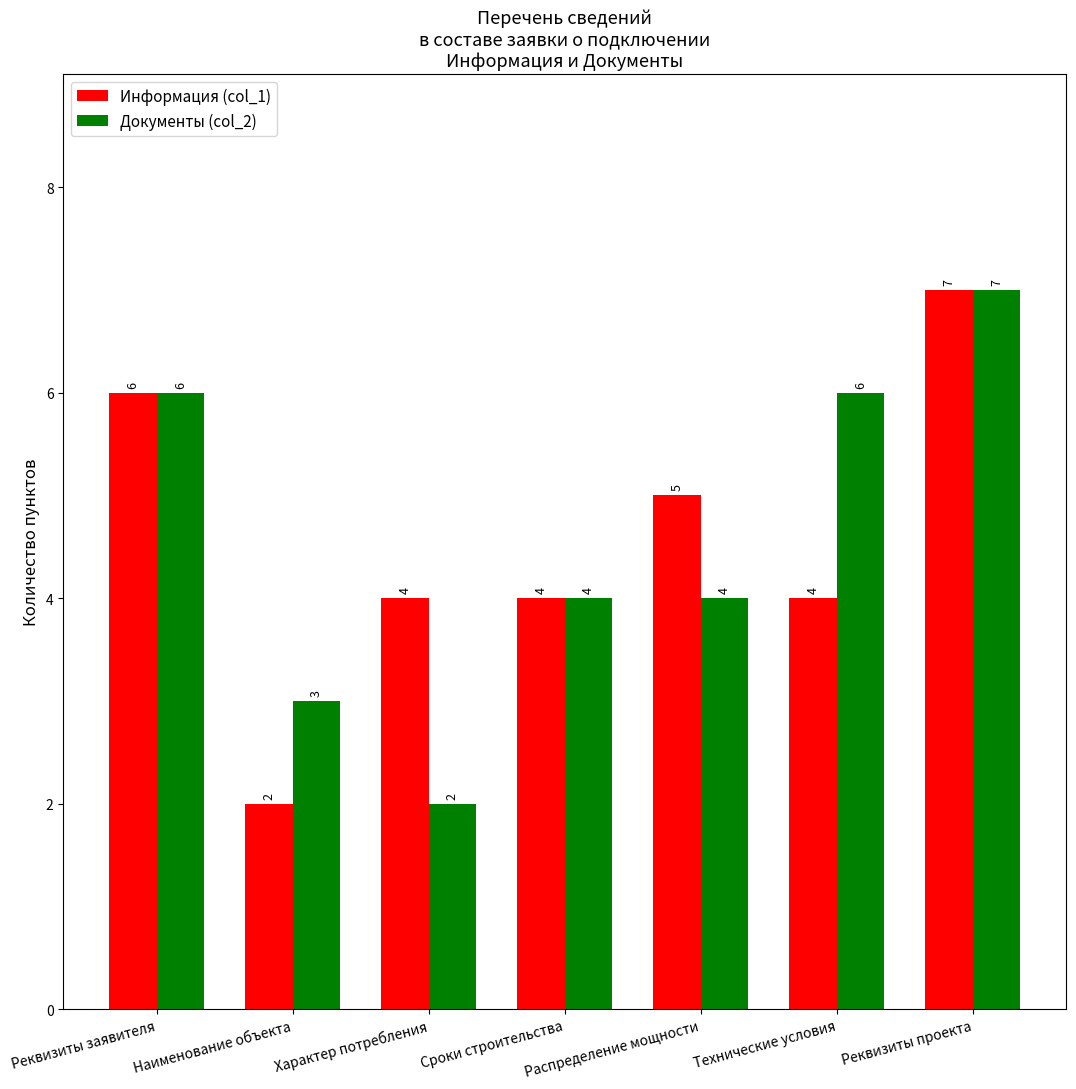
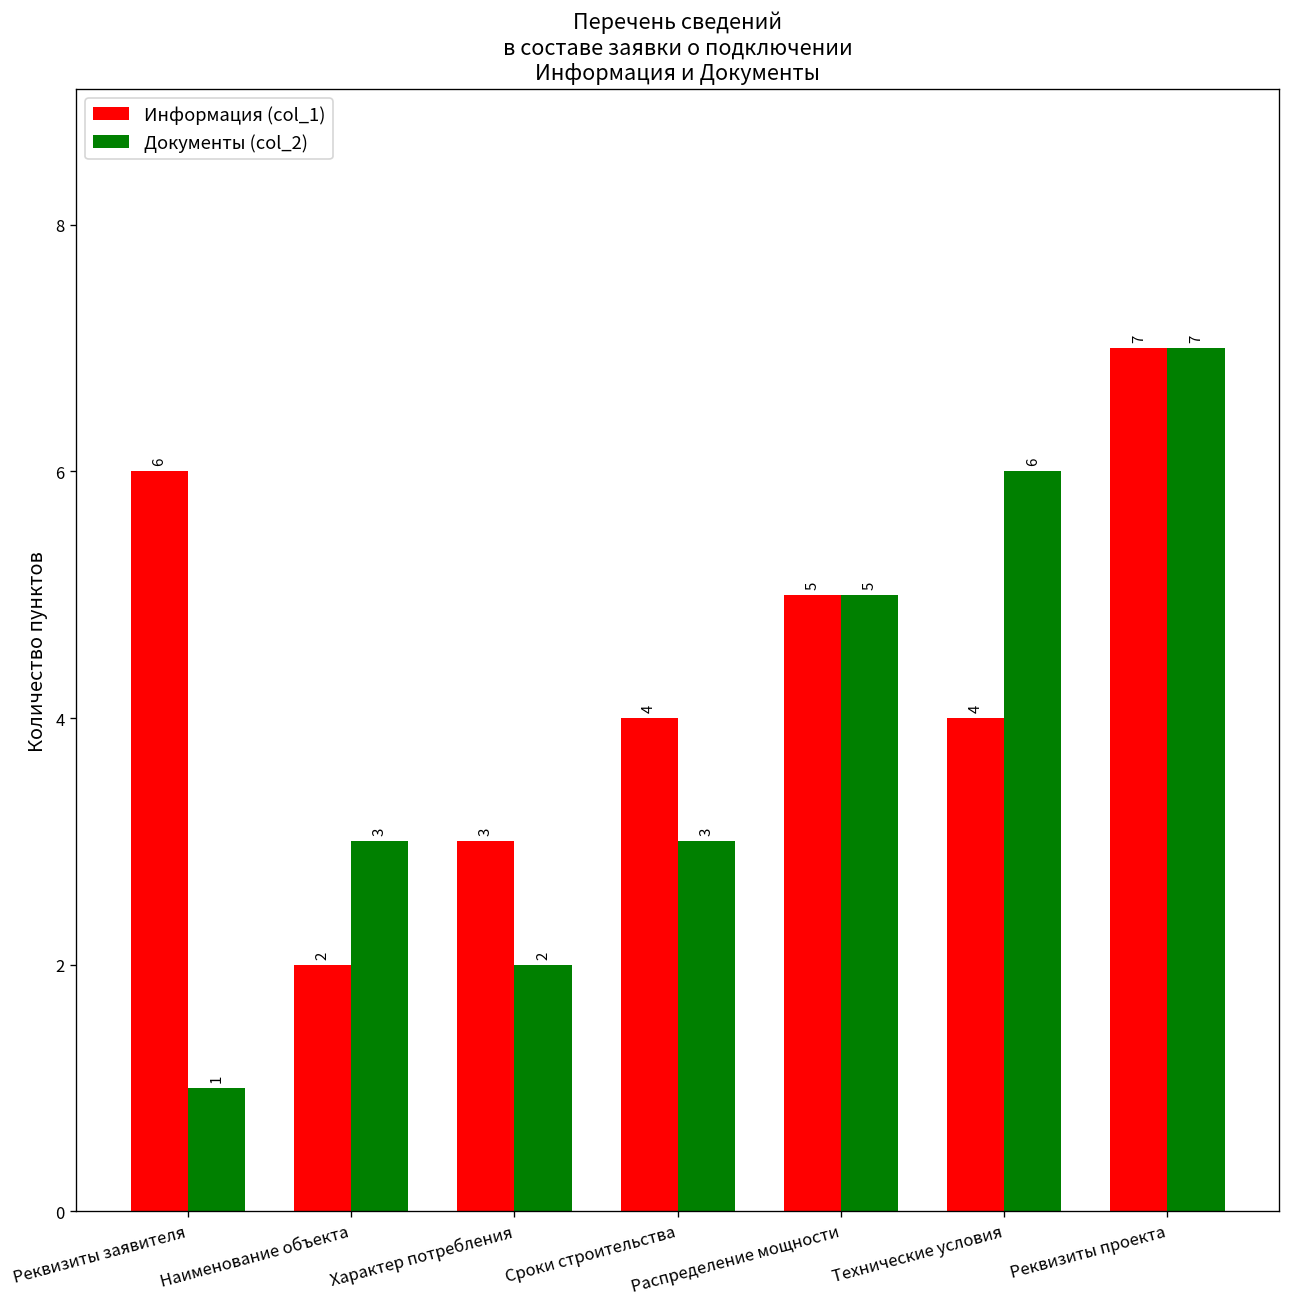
  {
    "Информация (col_1)": {
      "Реквизиты заявителя": 6,
      "Наименование объекта": 2,
-     "Характер потребления": 4,
+     "Характер потребления": 3,
      "Сроки строительства": 4,
      "Распределение мощности": 5,
      "Технические условия": 4,
      "Реквизиты проекта": 7
    },
    "Документы (col_2)": {
-     "Реквизиты заявителя": 6,
+     "Реквизиты заявителя": 1,
      "Наименование объекта": 3,
      "Характер потребления": 2,
-     "Сроки строительства": 4,
-     "Распределение мощности": 4,
+     "Сроки строительства": 3,
+     "Распределение мощности": 5,
      "Технические условия": 6,
      "Реквизиты проекта": 7
    }
  }
